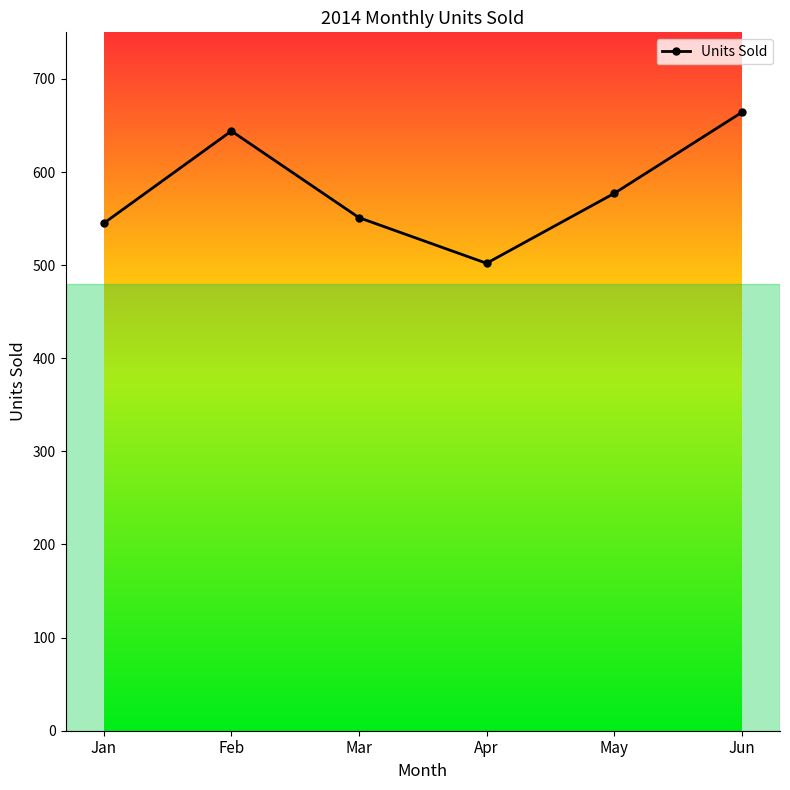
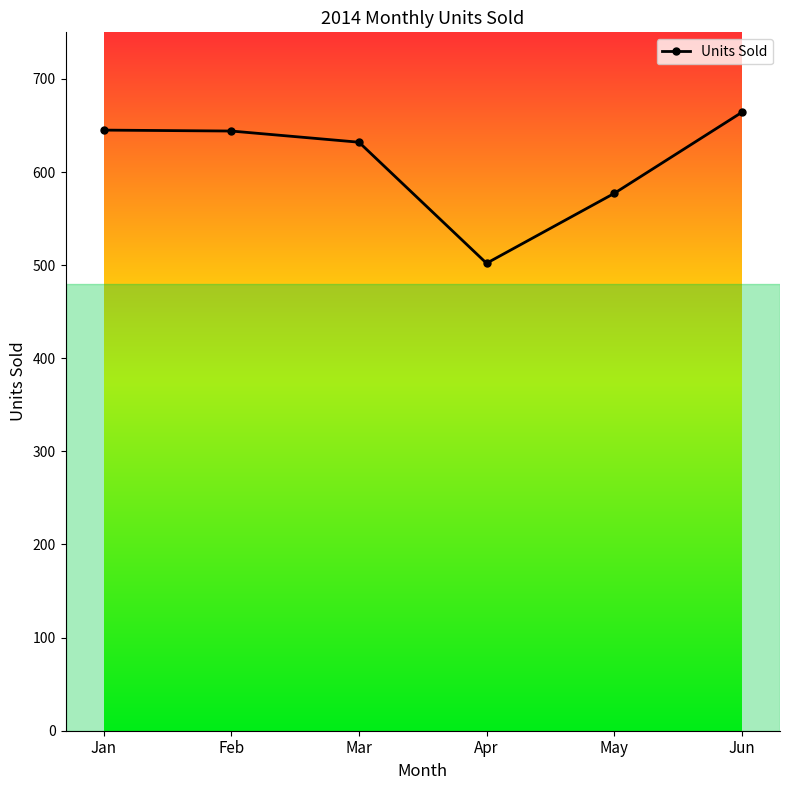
  {
-   "Jan": 550,
+   "Jan": 650,
    "Feb": 640,
-   "Mar": 550,
+   "Mar": 630,
    "Apr": 500,
    "May": 580,
    "Jun": 660
  }
